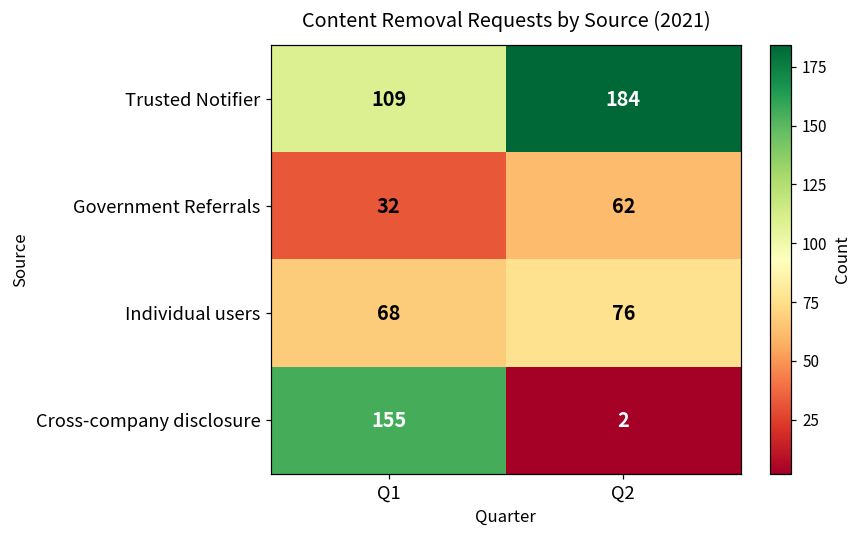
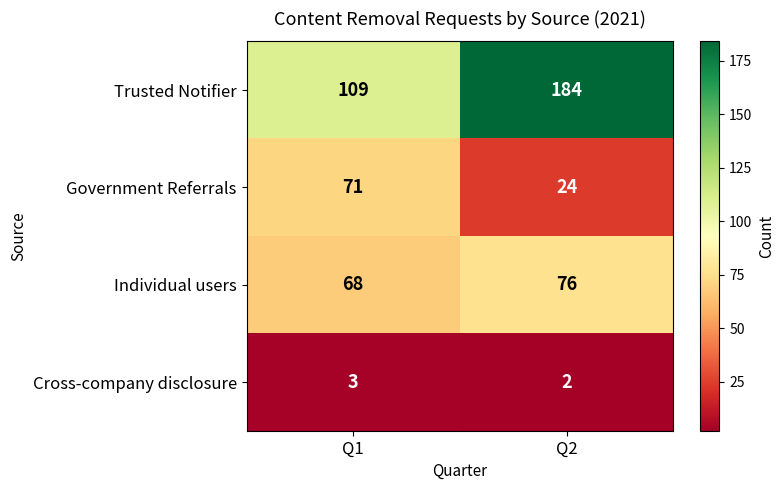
  {
    "Trusted Notifier": {
      "Q1": 109,
      "Q2": 184
    },
    "Government Referrals": {
-     "Q1": 32,
-     "Q2": 62
+     "Q1": 71,
+     "Q2": 24
    },
    "Individual users": {
      "Q1": 68,
      "Q2": 76
    },
    "Cross-company disclosure": {
-     "Q1": 155,
+     "Q1": 3,
      "Q2": 2
    }
  }
